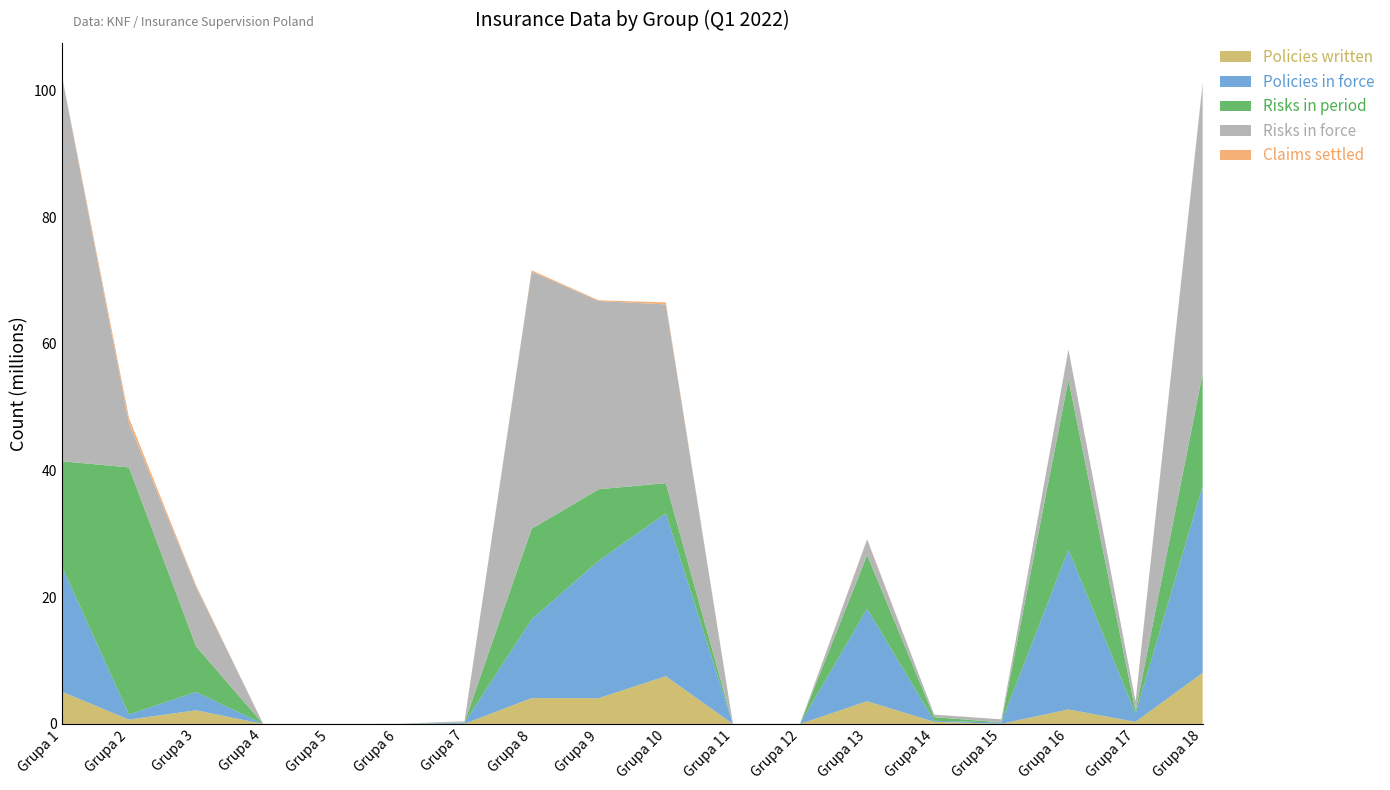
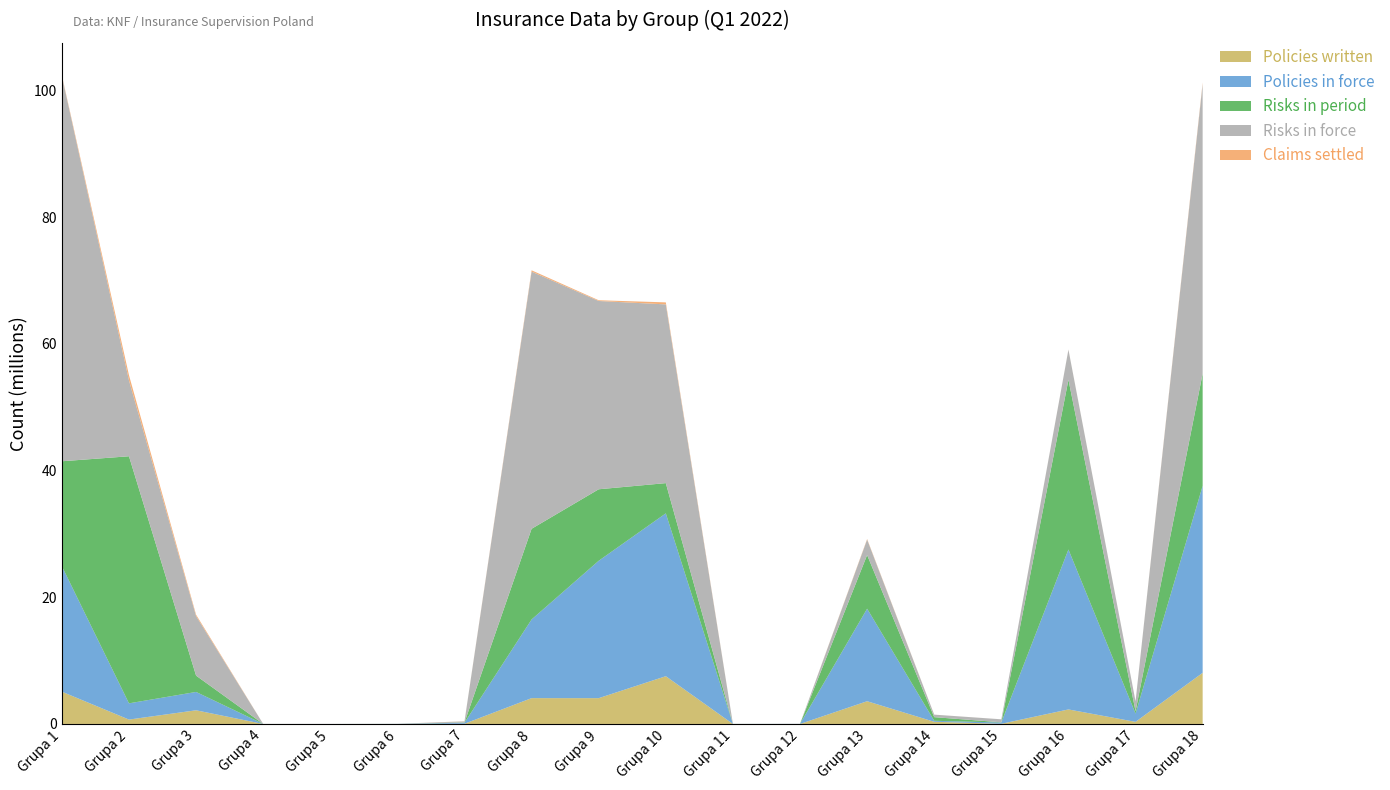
  {
    "Policies in force": {
      "Grupa 1": 20,
-     "Grupa 2": 1,
+     "Grupa 2": 3,
      "Grupa 3": 3,
      "Grupa 8": 12,
      "Grupa 9": 22,
      "Grupa 10": 26,
      "Grupa 13": 15,
      "Grupa 16": 25,
      "Grupa 18": 30
    },
    "Risks in period": {
      "Grupa 1": 17,
      "Grupa 2": 39,
-     "Grupa 3": 7,
+     "Grupa 3": 3,
      "Grupa 8": 14,
      "Grupa 9": 11,
      "Grupa 10": 5,
      "Grupa 13": 8,
      "Grupa 14": 1,
      "Grupa 16": 27,
      "Grupa 18": 18
    },
    "Risks in force": {
-     "Grupa 2": 7
+     "Grupa 2": 12
    }
  }
